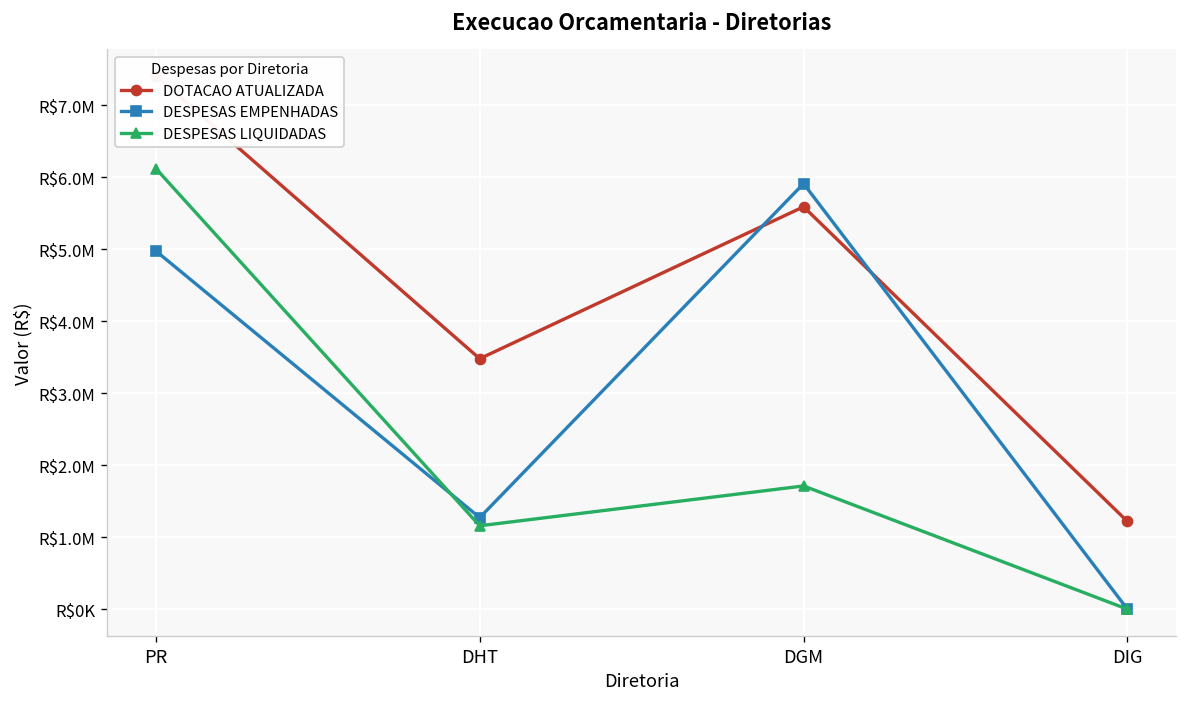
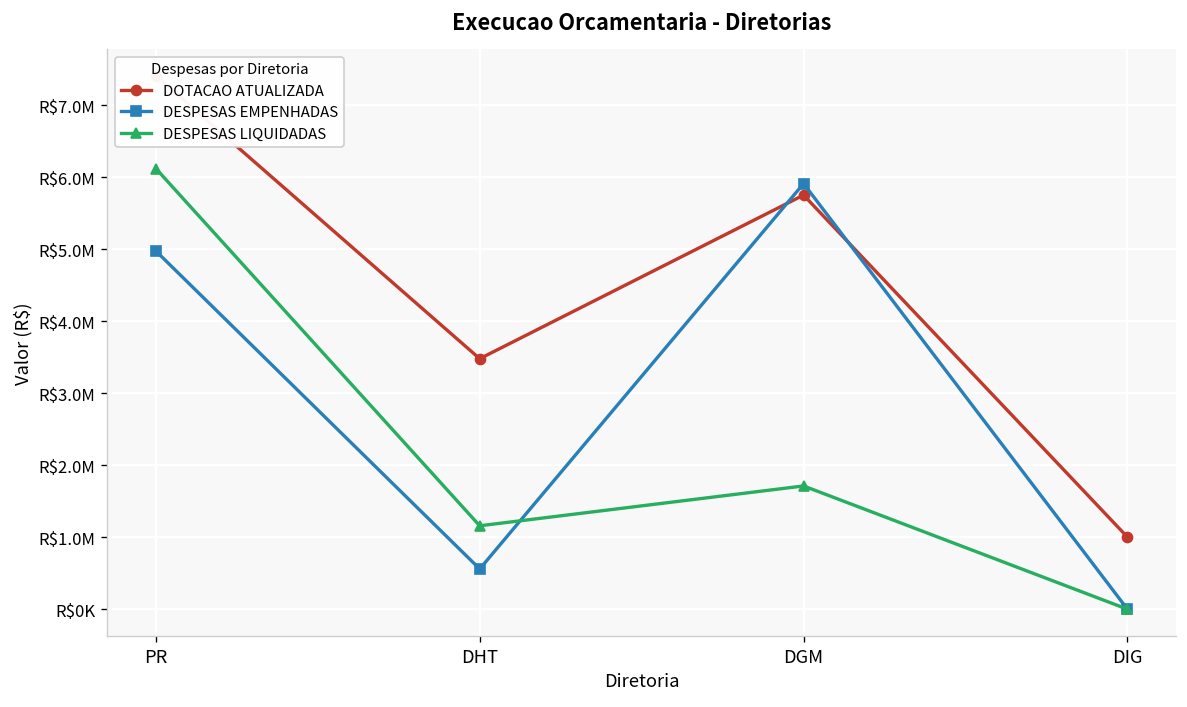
  {
    "DOTACAO ATUALIZADA": {
      "DHT": "R$3500000",
-     "DGM": "R$5600000",
-     "DIG": "R$1200000"
+     "DGM": "R$5800000",
+     "DIG": "R$1000000"
    },
    "DESPESAS EMPENHADAS": {
      "PR": "R$5000000",
-     "DHT": "R$1300000",
+     "DHT": "R$600000",
      "DGM": "R$5900000"
    },
    "DESPESAS LIQUIDADAS": {
      "PR": "R$6100000",
      "DHT": "R$1200000",
      "DGM": "R$1700000"
    }
  }
